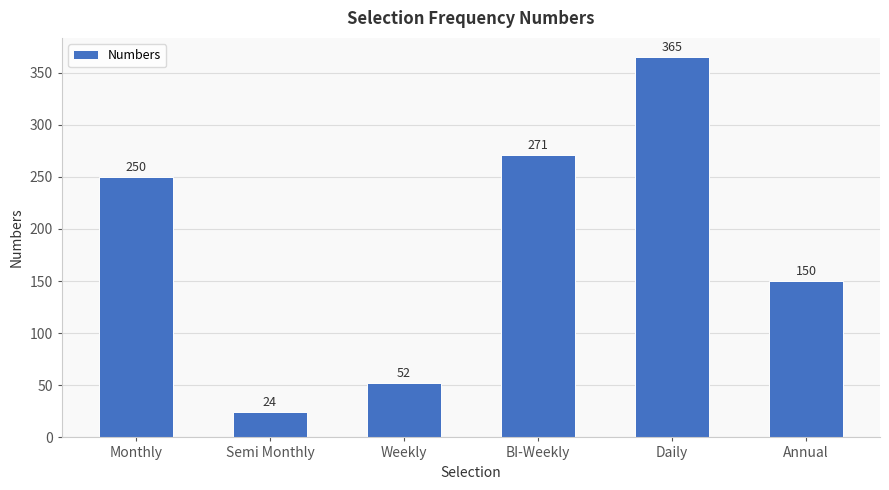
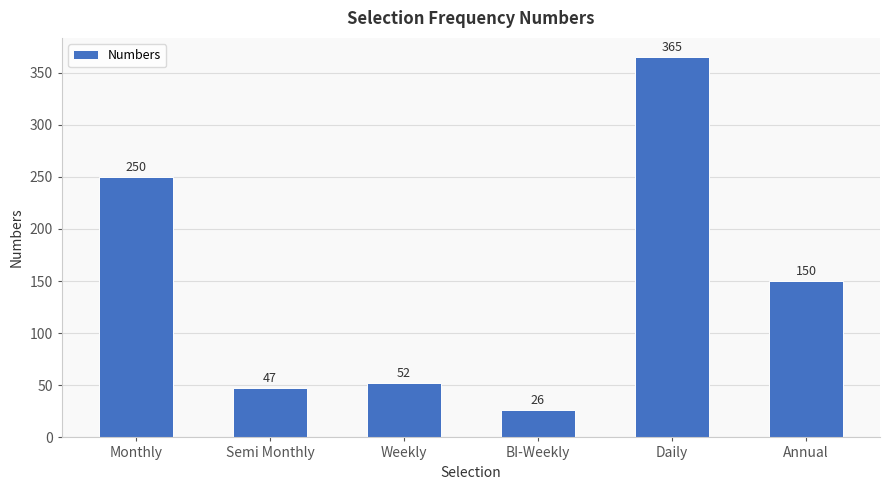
  {
    "Monthly": 250,
-   "Semi Monthly": 24,
+   "Semi Monthly": 47,
    "Weekly": 52,
-   "BI-Weekly": 271,
+   "BI-Weekly": 26,
    "Daily": 365,
    "Annual": 150
  }
